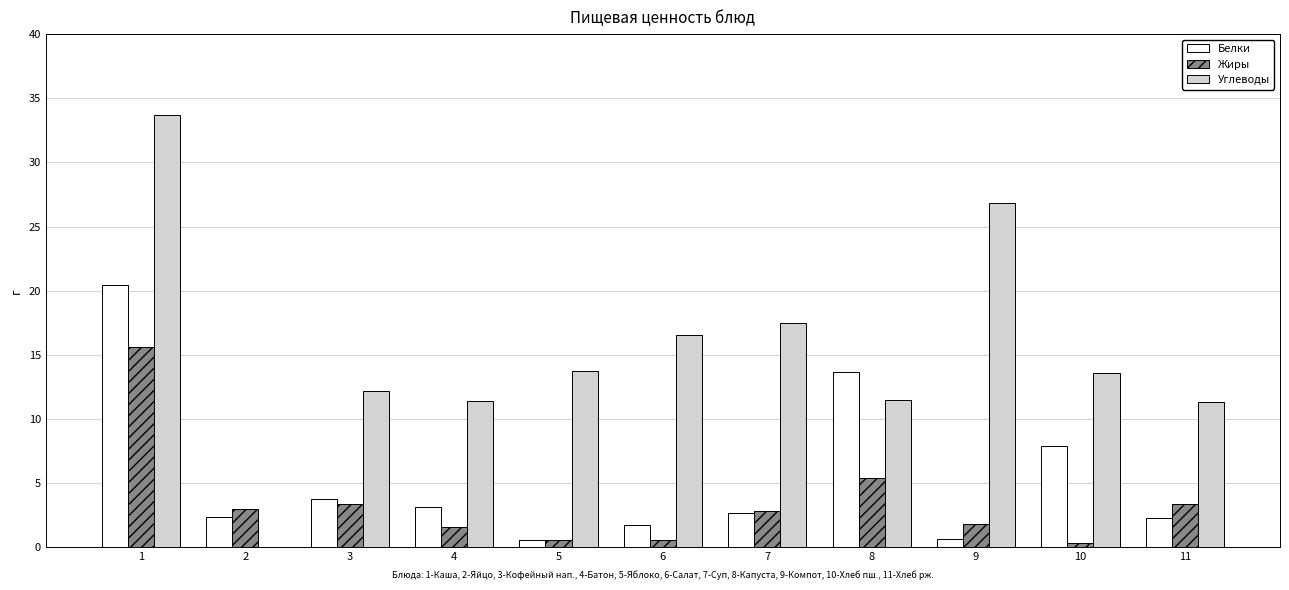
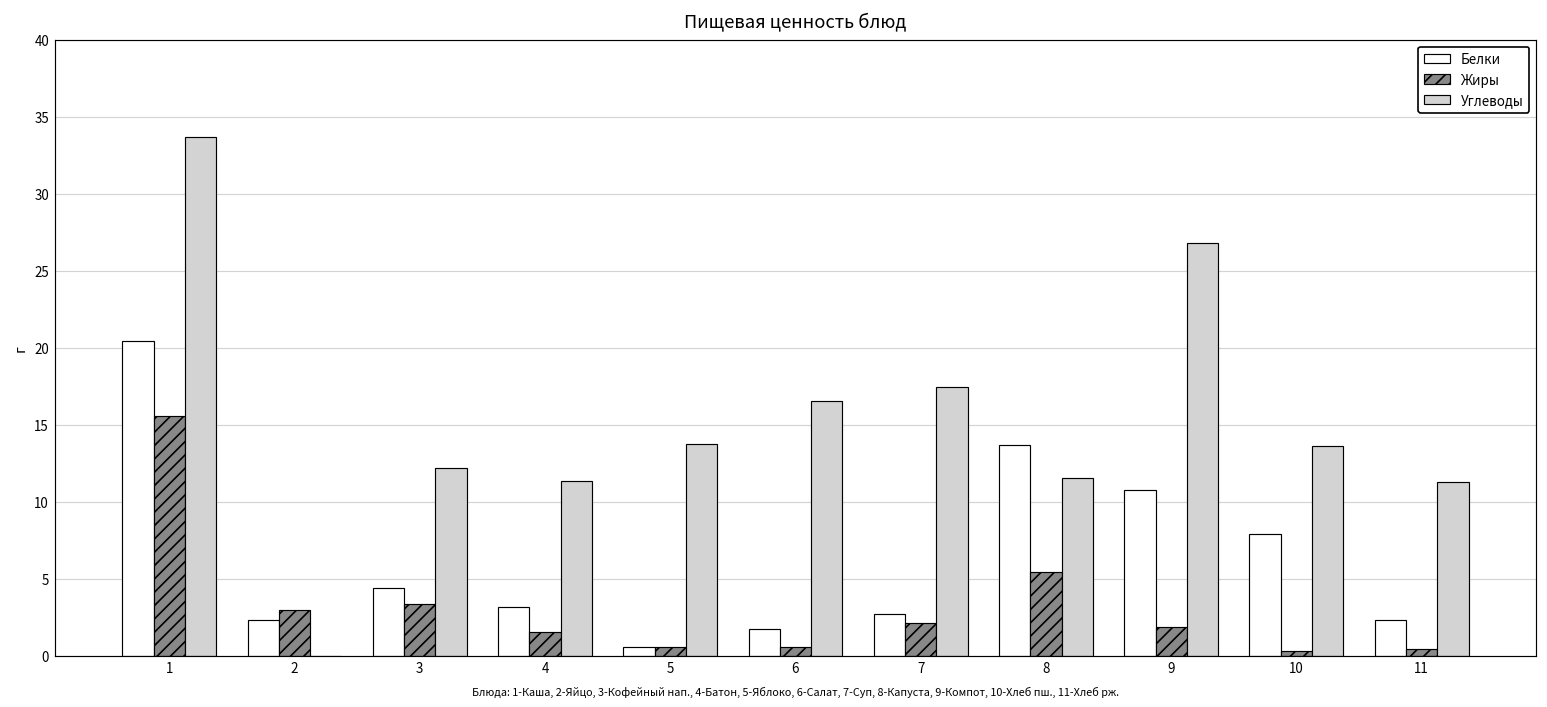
  {
    "Белки": {
      "1": 20.4,
      "2": 2.3,
-     "3": 3.7,
+     "3": 4.4,
      "4": 3.2,
      "5": 0.6,
      "6": 1.7,
      "7": 2.7,
      "8": 13.7,
-     "9": 0.7,
+     "9": 10.8,
      "10": 7.9,
      "11": 2.3
    },
    "Жиры": {
      "1": 15.6,
      "2": 3.0,
      "3": 3.4,
      "4": 1.6,
      "5": 0.6,
      "6": 0.6,
-     "7": 2.8,
+     "7": 2.1,
      "8": 5.4,
      "9": 1.8,
      "10": 0.3,
-     "11": 3.4
+     "11": 0.4
    },
    "Углеводы": {
      "1": 33.7,
      "2": 0.0,
      "3": 12.2,
      "4": 11.4,
      "5": 13.7,
      "6": 16.5,
      "7": 17.5,
      "8": 11.5,
      "9": 26.8,
      "10": 13.6,
      "11": 11.3
    }
  }
